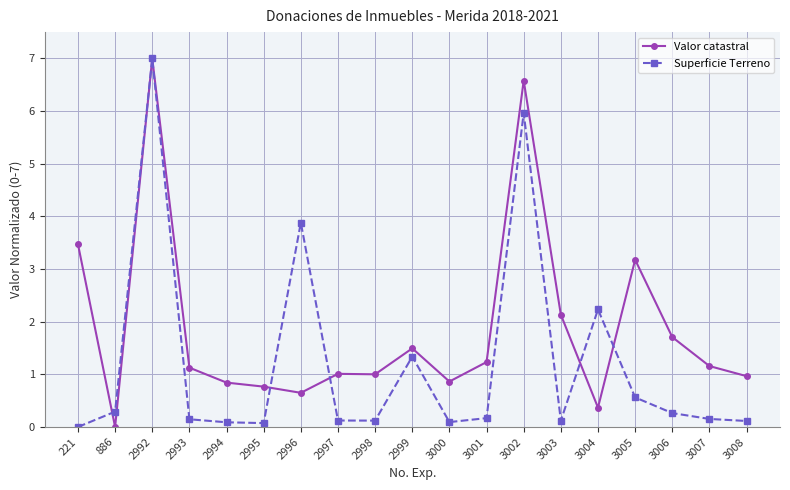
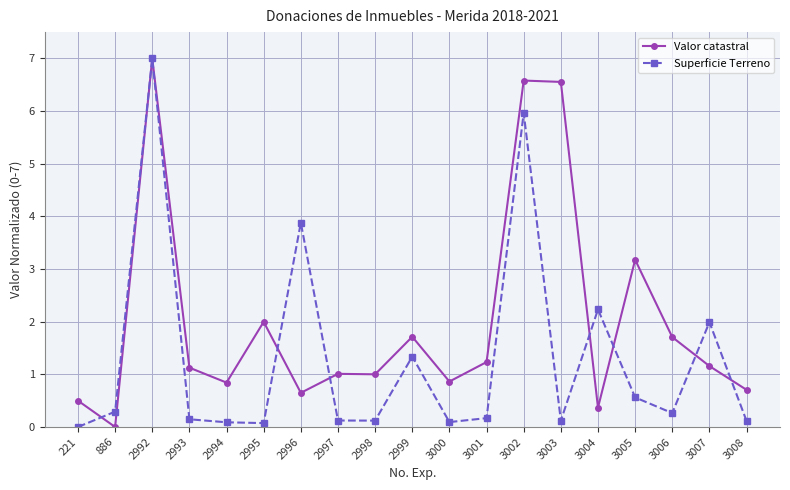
  {
    "Valor catastral": {
-     "221": 3.5,
+     "221": 0.5,
      "886": 0.0,
      "2993": 1.1,
      "2994": 0.8,
-     "2995": 0.8,
+     "2995": 2.0,
      "2996": 0.6,
      "2997": 1.0,
      "2998": 1.0,
-     "2999": 1.5,
+     "2999": 1.7,
      "3000": 0.9,
      "3001": 1.2,
      "3002": 6.6,
-     "3003": 2.1,
+     "3003": 6.6,
      "3004": 0.4,
      "3005": 3.2,
      "3006": 1.7,
      "3007": 1.2,
-     "3008": 1.0
+     "3008": 0.7
    },
    "Superficie Terreno": {
      "221": 0.0,
      "886": 0.3,
      "2993": 0.1,
      "2994": 0.1,
      "2995": 0.1,
      "2996": 3.9,
      "2997": 0.1,
      "2998": 0.1,
      "2999": 1.3,
      "3000": 0.1,
      "3001": 0.2,
      "3002": 6.0,
      "3003": 0.1,
      "3004": 2.2,
      "3005": 0.6,
      "3006": 0.3,
-     "3007": 0.2,
+     "3007": 2.0,
      "3008": 0.1
    }
  }
